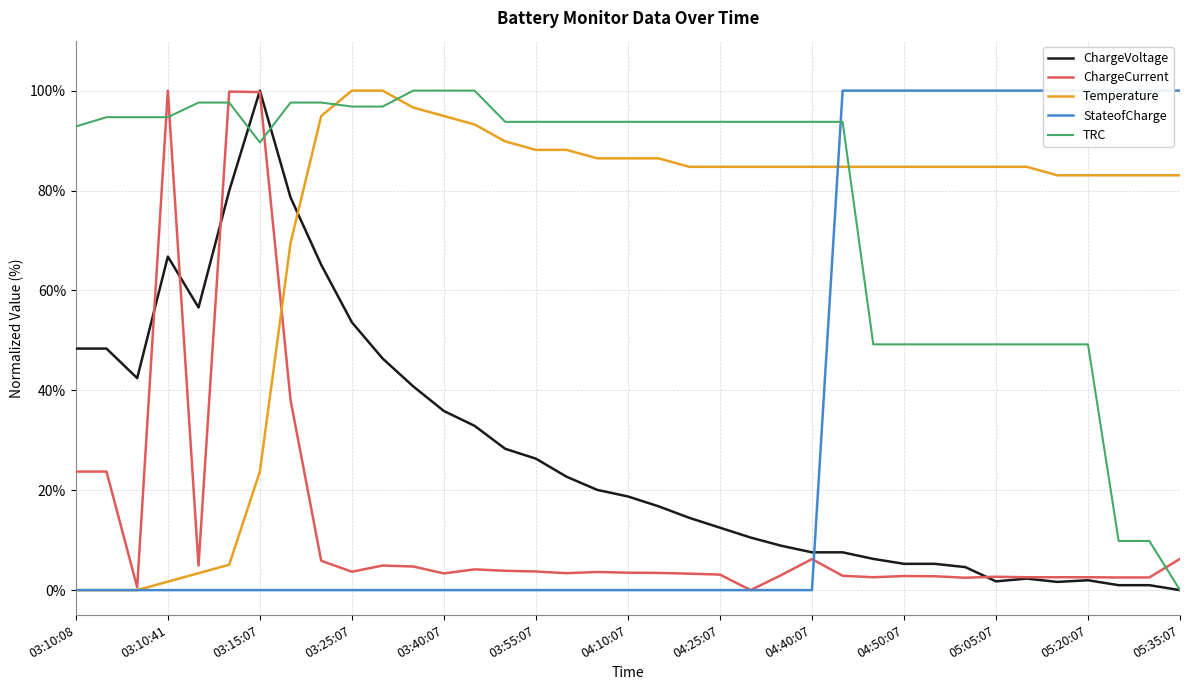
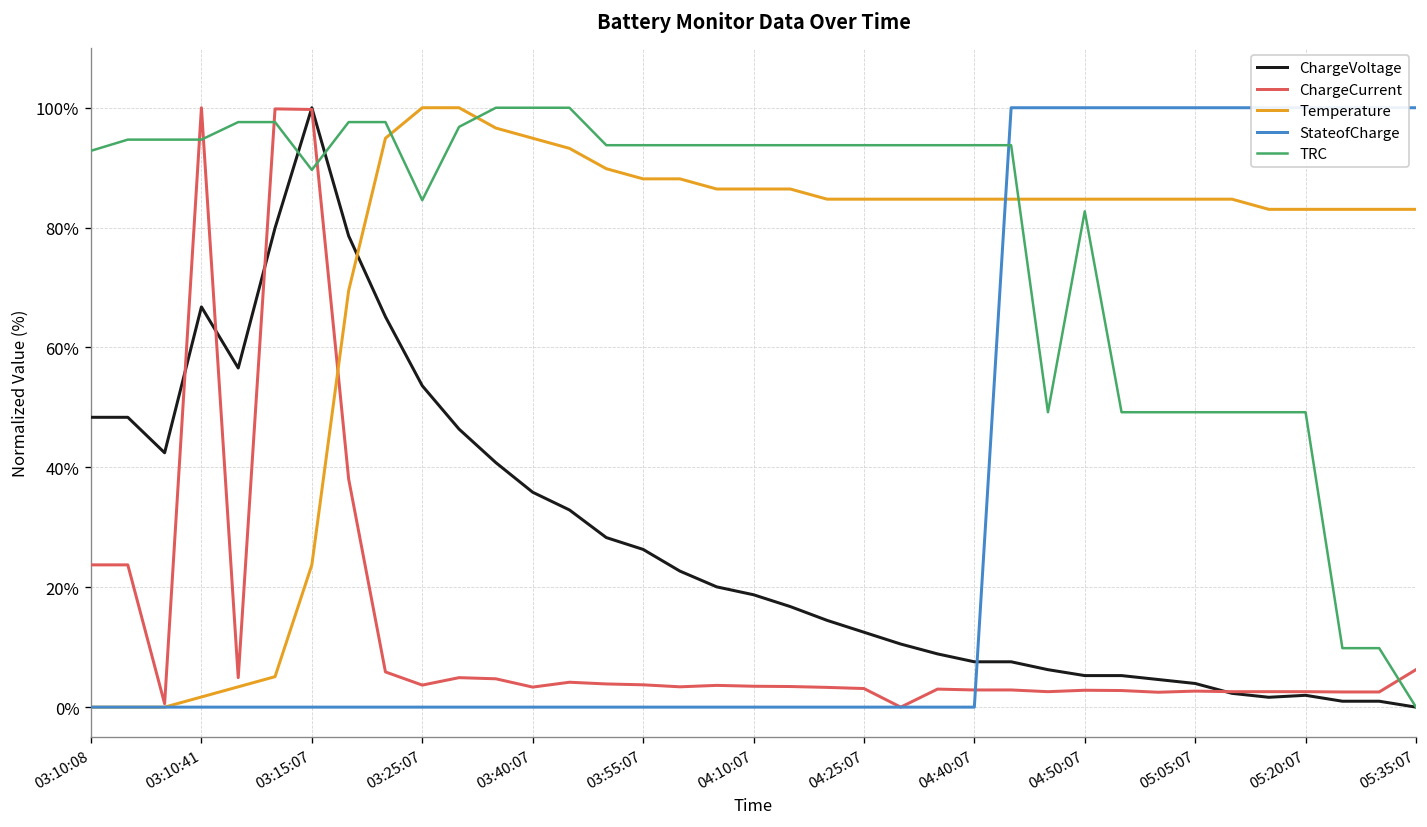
  {
    "ChargeVoltage": {
      "03:10:08": "48%",
      "03:10:41": "67%",
      "03:25:07": "54%",
      "03:40:07": "36%",
      "03:55:07": "26%",
      "04:10:07": "19%",
      "04:25:07": "12%",
      "04:40:07": "8%",
      "04:50:07": "5%",
-     "05:05:07": "2%",
+     "05:05:07": "4%",
      "05:20:07": "2%"
    },
    "ChargeCurrent": {
      "03:10:08": "24%",
      "03:10:41": "100%",
      "03:25:07": "4%",
      "03:40:07": "3%",
      "03:55:07": "4%",
      "04:10:07": "3%",
      "04:25:07": "3%",
-     "04:40:07": "6%",
+     "04:40:07": "3%",
      "04:50:07": "3%",
      "05:05:07": "3%",
      "05:20:07": "3%",
      "05:35:07": "6%"
    },
    "Temperature": {
      "03:10:41": "2%",
      "03:15:07": "24%",
      "03:25:07": "100%",
      "03:40:07": "95%",
      "03:55:07": "88%",
      "04:10:07": "86%",
      "04:25:07": "85%",
      "04:40:07": "85%",
      "04:50:07": "85%",
      "05:05:07": "85%",
      "05:20:07": "83%",
      "05:35:07": "83%"
    },
    "StateofCharge": {
      "03:10:41": "0%",
      "03:15:07": "0%",
      "03:25:07": "0%",
      "03:40:07": "0%",
      "03:55:07": "0%",
      "04:10:07": "0%",
      "04:25:07": "0%",
      "04:40:07": "0%",
      "04:50:07": "100%",
      "05:05:07": "100%",
      "05:35:07": "100%"
    },
    "TRC": {
      "03:10:08": "93%",
      "03:10:41": "95%",
      "03:15:07": "90%",
-     "03:25:07": "97%",
+     "03:25:07": "85%",
      "03:40:07": "100%",
      "03:55:07": "94%",
      "04:10:07": "94%",
      "04:25:07": "94%",
      "04:40:07": "94%",
-     "04:50:07": "49%",
+     "04:50:07": "83%",
      "05:05:07": "49%",
      "05:20:07": "49%"
    }
  }
